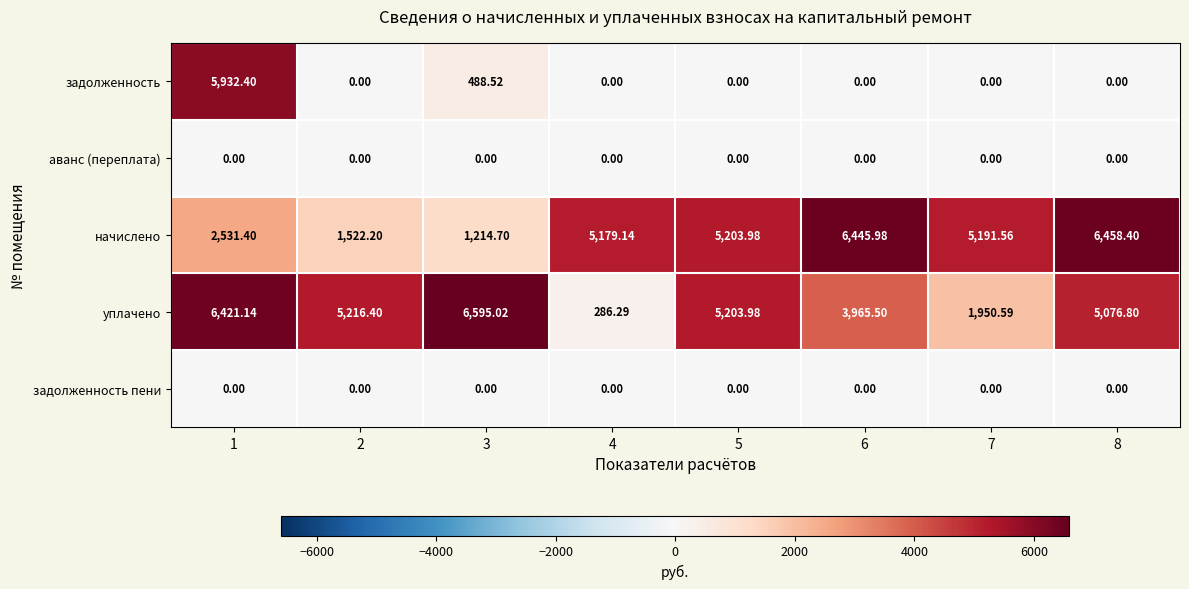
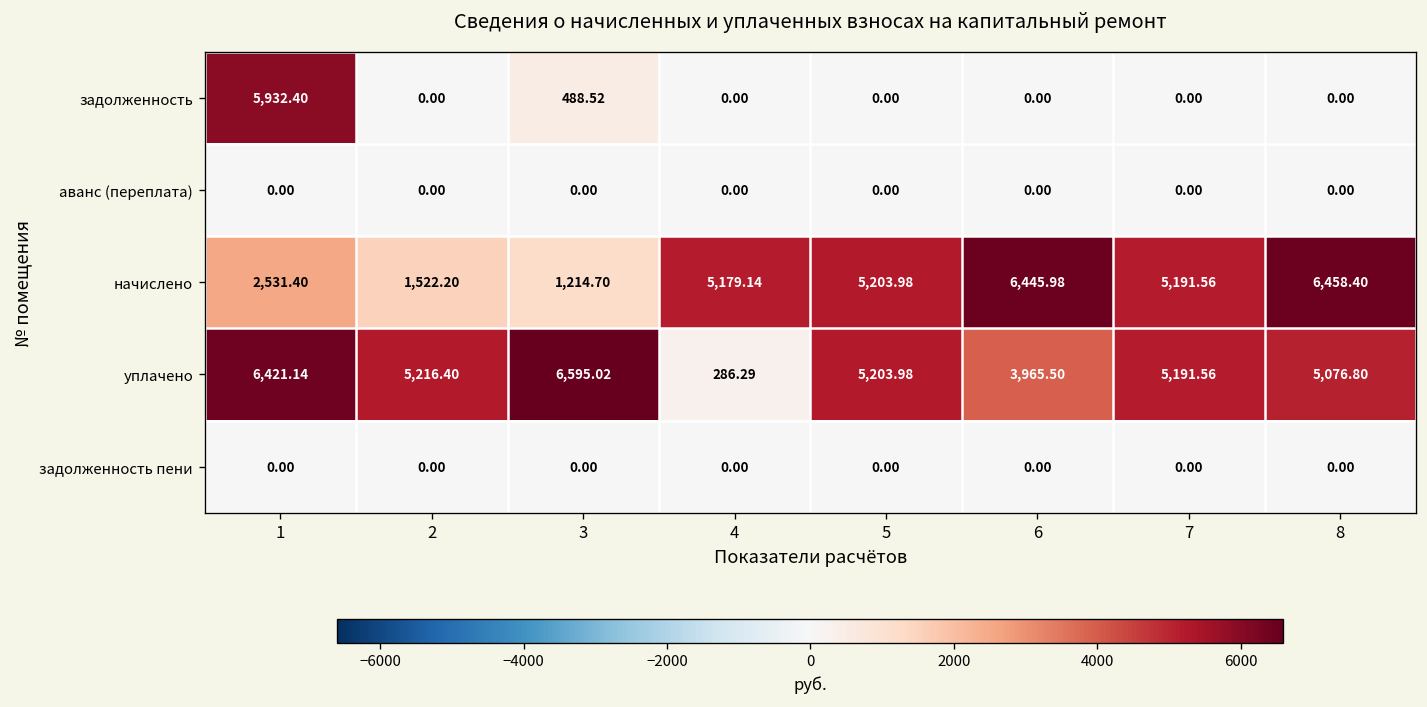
  {
    "задолженность": {
      "1": "5,932.40",
      "2": "0.00",
      "3": "488.52",
      "4": "0.00",
      "5": "0.00",
      "6": "0.00",
      "7": "0.00",
      "8": "0.00"
    },
    "аванс (переплата)": {
      "1": "0.00",
      "2": "0.00",
      "3": "0.00",
      "4": "0.00",
      "5": "0.00",
      "6": "0.00",
      "7": "0.00",
      "8": "0.00"
    },
    "начислено": {
      "1": "2,531.40",
      "2": "1,522.20",
      "3": "1,214.70",
      "4": "5,179.14",
      "5": "5,203.98",
      "6": "6,445.98",
      "7": "5,191.56",
      "8": "6,458.40"
    },
    "уплачено": {
      "1": "6,421.14",
      "2": "5,216.40",
      "3": "6,595.02",
      "4": "286.29",
      "5": "5,203.98",
      "6": "3,965.50",
-     "7": "1,950.59",
+     "7": "5,191.56",
      "8": "5,076.80"
    },
    "задолженность пени": {
      "1": "0.00",
      "2": "0.00",
      "3": "0.00",
      "4": "0.00",
      "5": "0.00",
      "6": "0.00",
      "7": "0.00",
      "8": "0.00"
    }
  }
